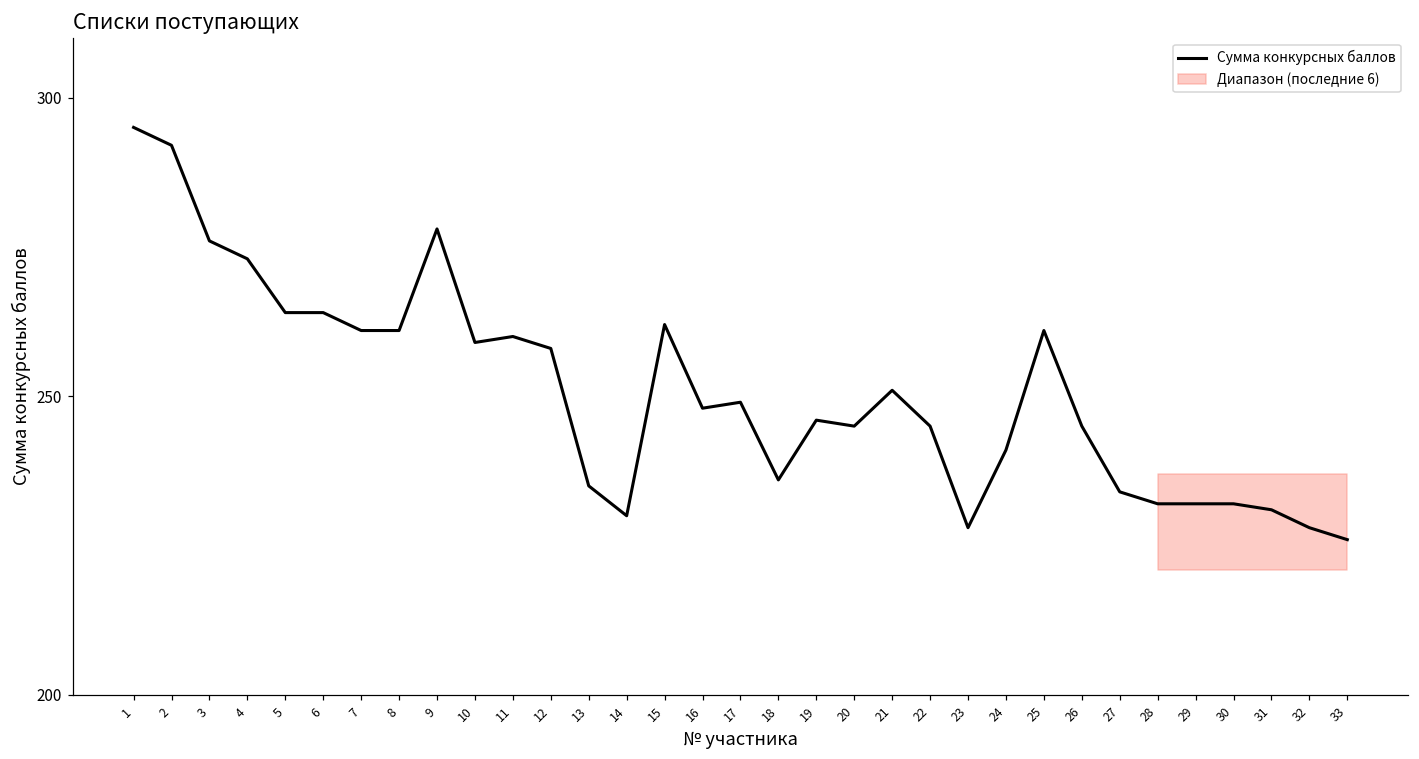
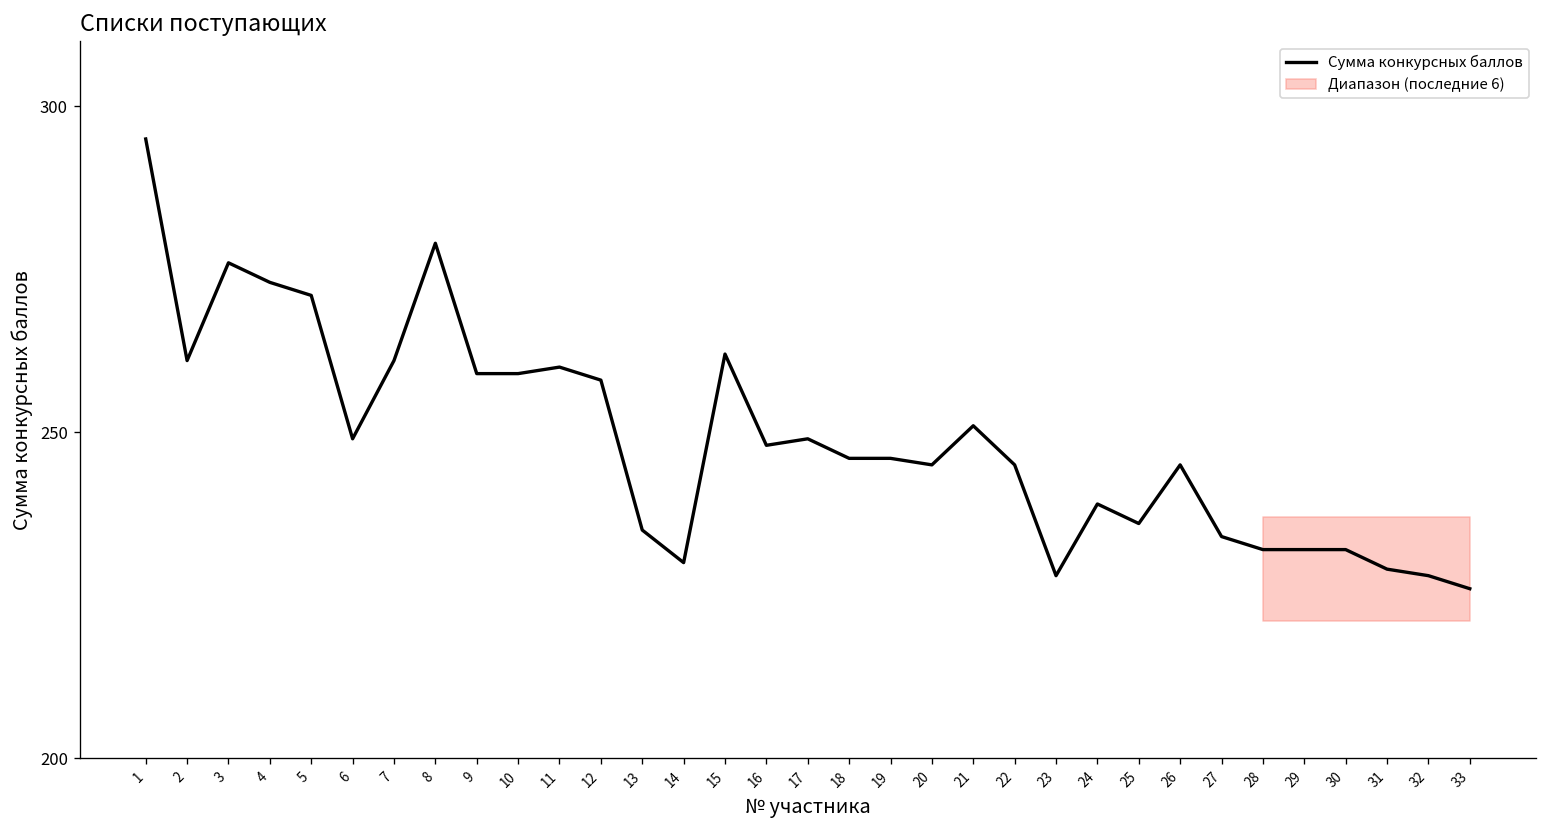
  {
    "Сумма конкурсных баллов": {
      "1": 295,
-     "2": 292,
+     "2": 261,
      "3": 276,
      "4": 273,
-     "5": 264,
-     "6": 264,
+     "5": 271,
+     "6": 249,
      "7": 261,
-     "8": 261,
-     "9": 278,
+     "8": 279,
+     "9": 259,
      "10": 259,
      "11": 260,
      "12": 258,
      "13": 235,
      "14": 230,
      "15": 262,
      "16": 248,
      "17": 249,
-     "18": 236,
+     "18": 246,
      "19": 246,
      "20": 245,
      "21": 251,
      "22": 245,
      "23": 228,
-     "24": 241,
-     "25": 261,
+     "24": 239,
+     "25": 236,
      "26": 245,
      "27": 234,
      "28": 232,
      "29": 232,
      "30": 232,
-     "31": 231,
+     "31": 229,
      "32": 228,
      "33": 226
    },
    "Диапазон (последние 6)": {
      "28": 237,
      "29": 237,
      "30": 237,
      "31": 237,
      "32": 237,
      "33": 237
    }
  }
